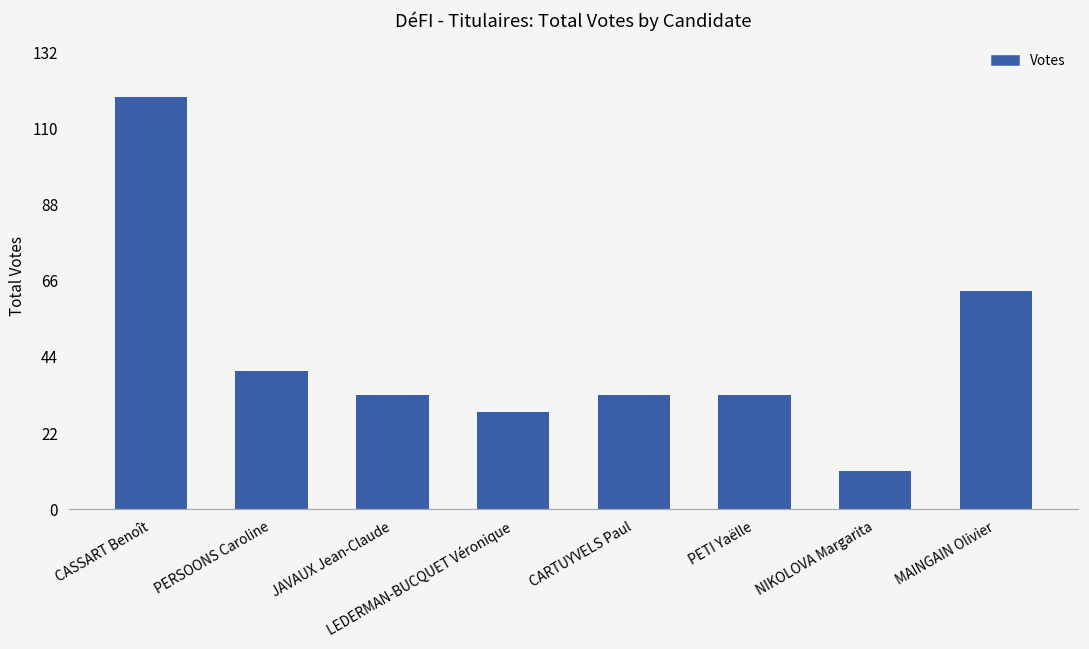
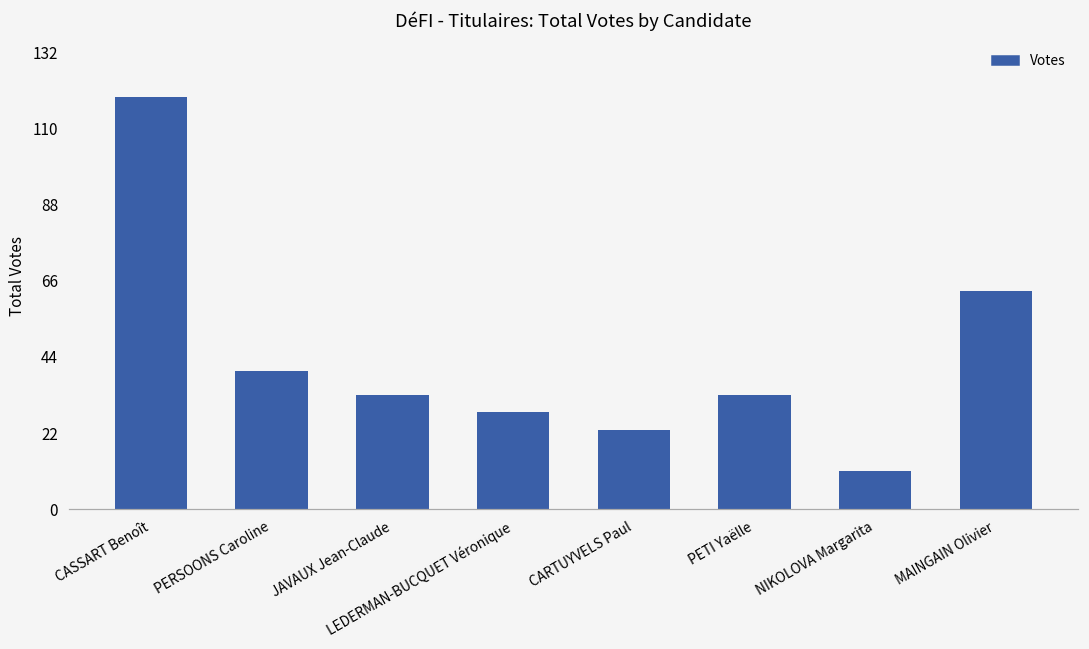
  {
    "CASSART Benoît": 119,
    "PERSOONS Caroline": 40,
    "JAVAUX Jean-Claude": 33,
    "LEDERMAN-BUCQUET Véronique": 28,
-   "CARTUYVELS Paul": 33,
+   "CARTUYVELS Paul": 23,
    "PETI Yaëlle": 33,
    "NIKOLOVA Margarita": 11,
    "MAINGAIN Olivier": 63
  }
